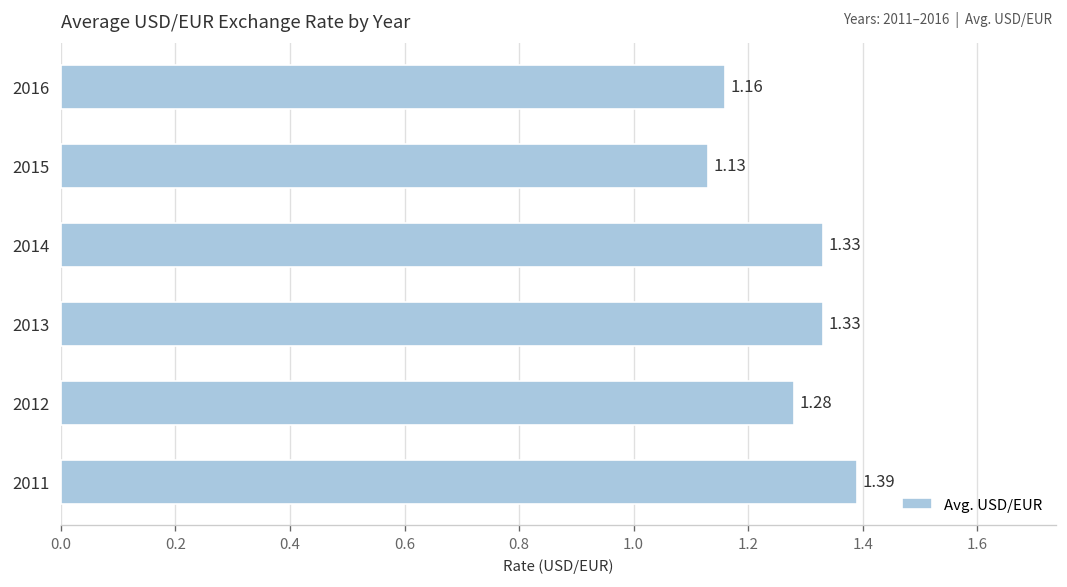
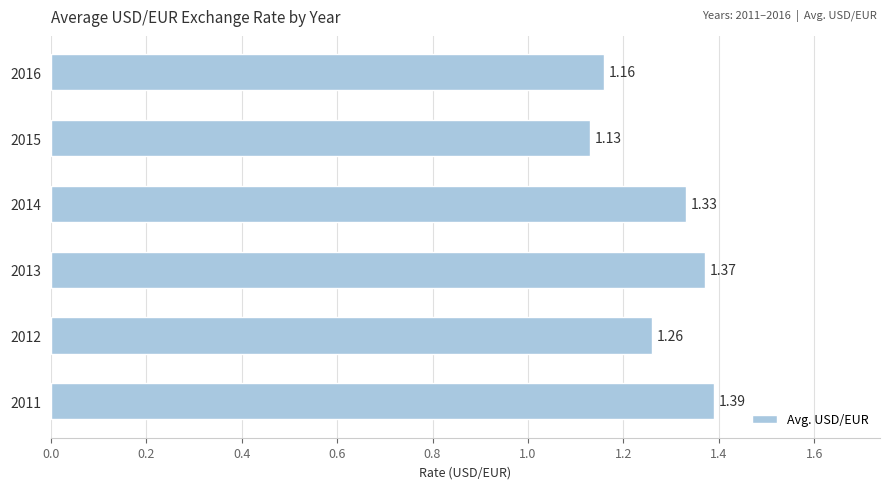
  {
    "2016": 1.16,
    "2015": 1.13,
    "2014": 1.33,
-   "2013": 1.33,
-   "2012": 1.28,
+   "2013": 1.37,
+   "2012": 1.26,
    "2011": 1.39
  }
